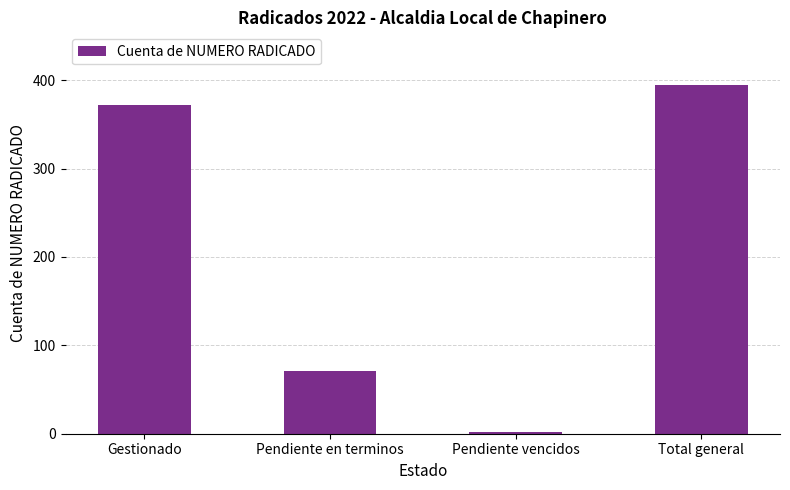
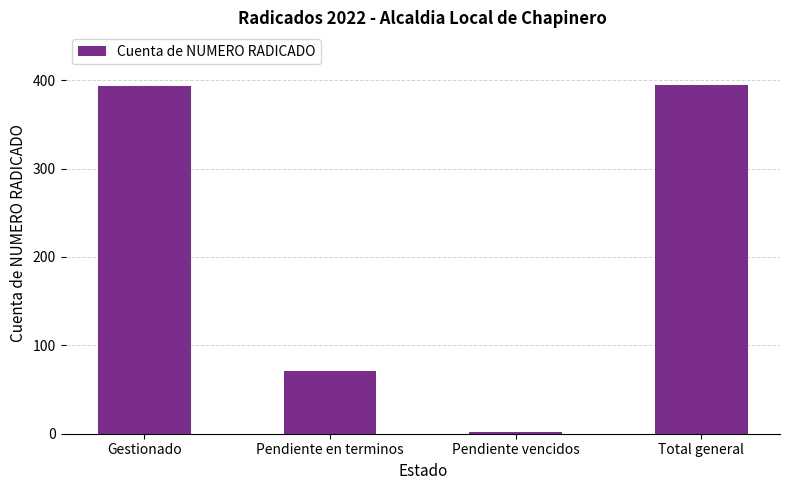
  {
-   "Gestionado": 370,
+   "Gestionado": 390,
    "Pendiente en terminos": 70,
    "Total general": 400
  }
